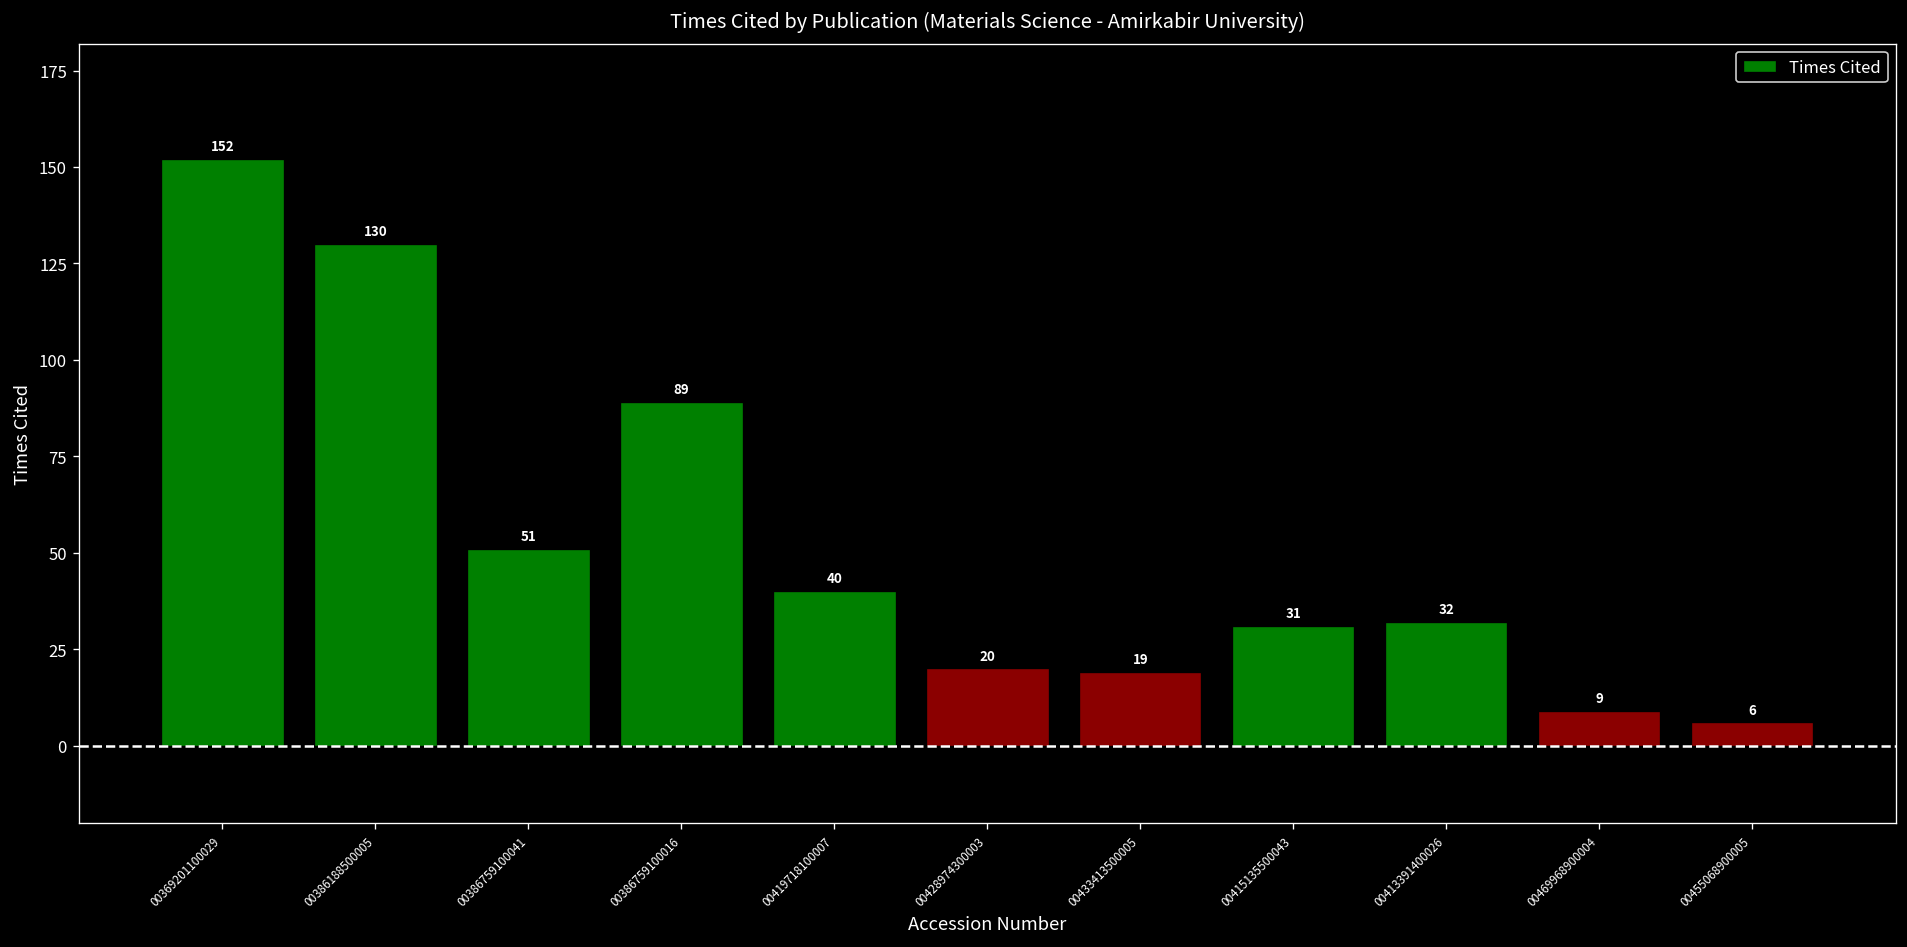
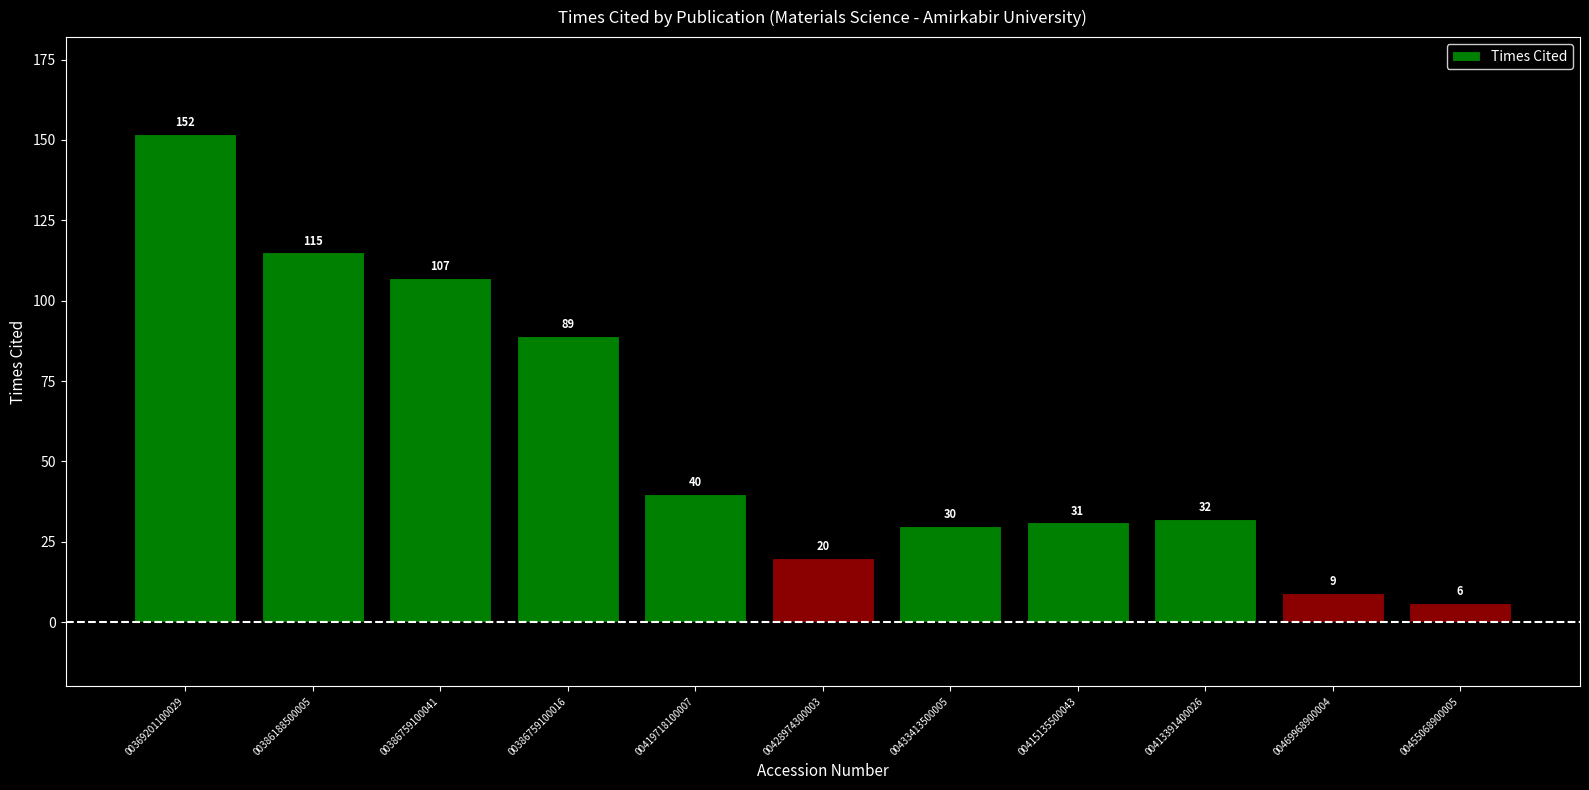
  {
    "00369201100029": 152,
-   "00386188500005": 130,
-   "00386759100041": 51,
+   "00386188500005": 115,
+   "00386759100041": 107,
    "00386759100016": 89,
    "00419718100007": 40,
    "00428974300003": 20,
-   "00433413500005": 19,
+   "00433413500005": 30,
    "00415135500043": 31,
    "00413391400026": 32,
    "00469968900004": 9,
    "00455068900005": 6
  }
